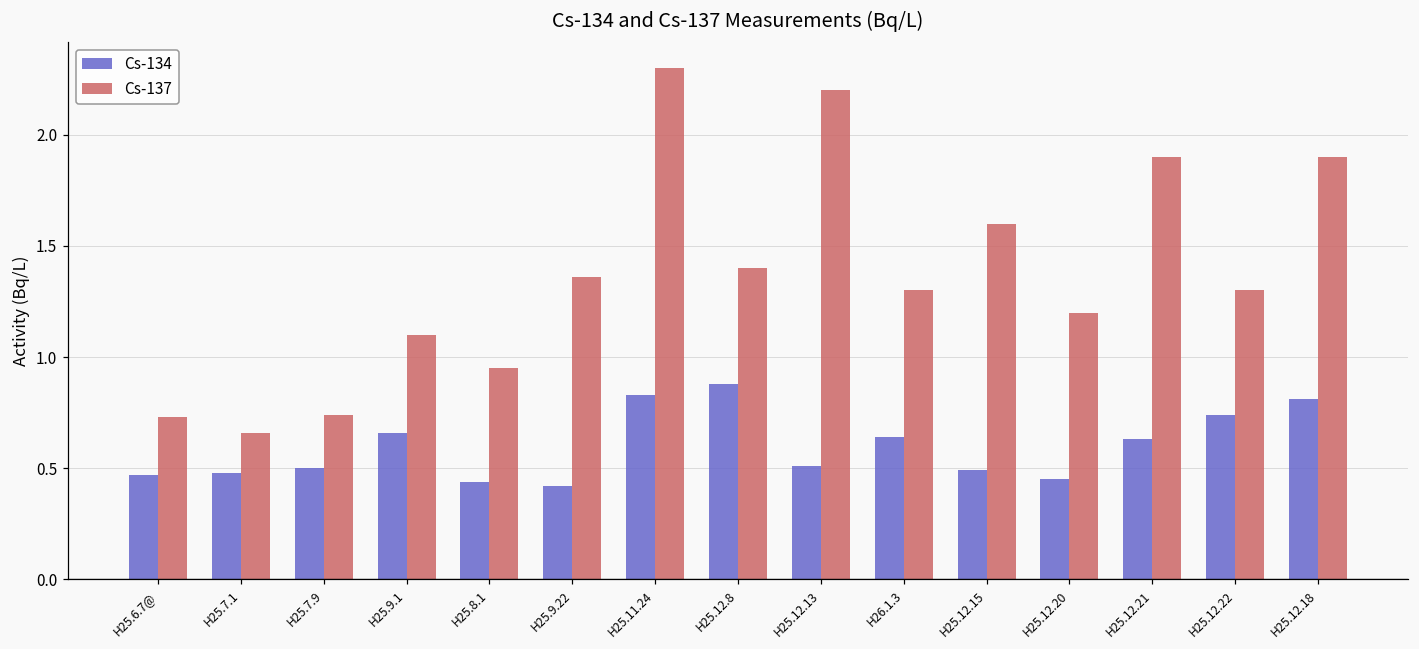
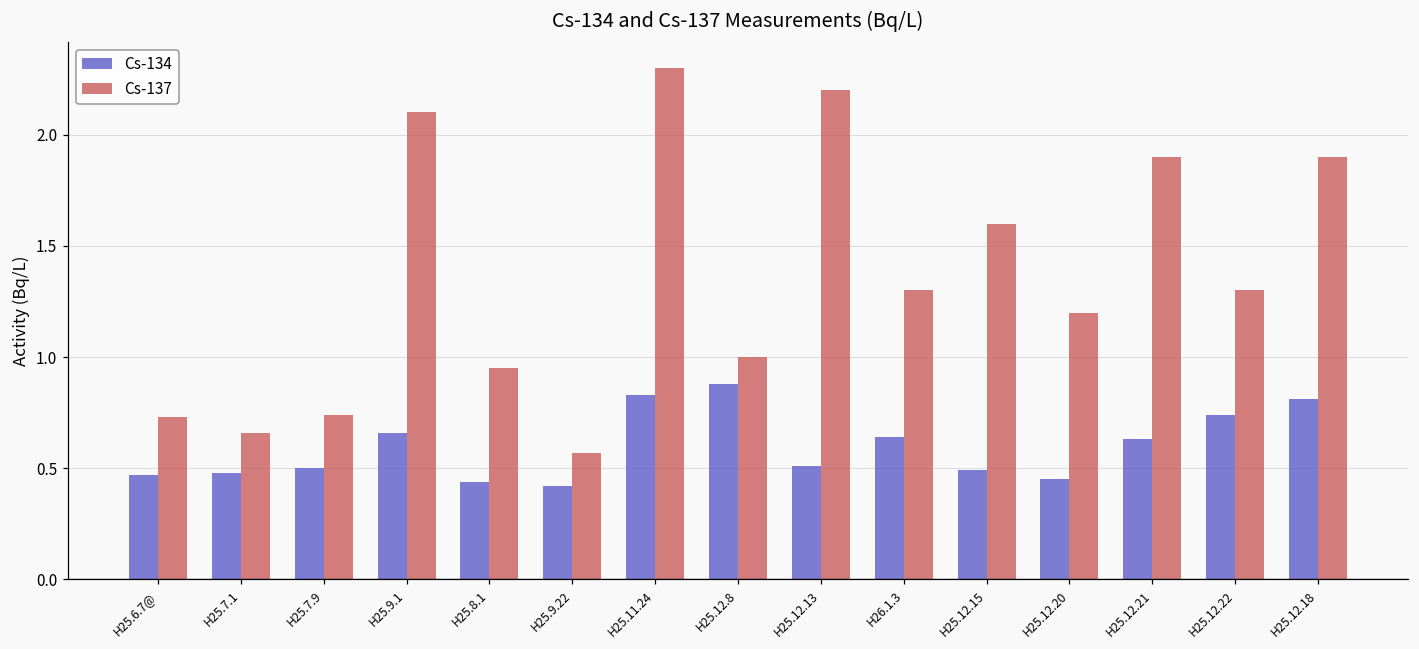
  {
    "Cs-134": {
      "H25.6.7@": 0.47,
      "H25.7.1": 0.48,
      "H25.7.9": 0.50,
      "H25.9.1": 0.66,
      "H25.8.1": 0.44,
      "H25.9.22": 0.42,
      "H25.11.24": 0.83,
      "H25.12.8": 0.88,
      "H25.12.13": 0.51,
      "H26.1.3": 0.64,
      "H25.12.15": 0.49,
      "H25.12.20": 0.45,
      "H25.12.21": 0.63,
      "H25.12.22": 0.74,
      "H25.12.18": 0.81
    },
    "Cs-137": {
      "H25.6.7@": 0.73,
      "H25.7.1": 0.66,
      "H25.7.9": 0.74,
-     "H25.9.1": 1.1,
+     "H25.9.1": 2.1,
      "H25.8.1": 0.95,
-     "H25.9.22": 1.36,
+     "H25.9.22": 0.57,
      "H25.11.24": 2.30,
-     "H25.12.8": 1.4,
+     "H25.12.8": 1.0,
      "H25.12.13": 2.20,
      "H26.1.3": 1.30,
      "H25.12.15": 1.60,
      "H25.12.20": 1.20,
      "H25.12.21": 1.90,
      "H25.12.22": 1.30,
      "H25.12.18": 1.90
    }
  }
